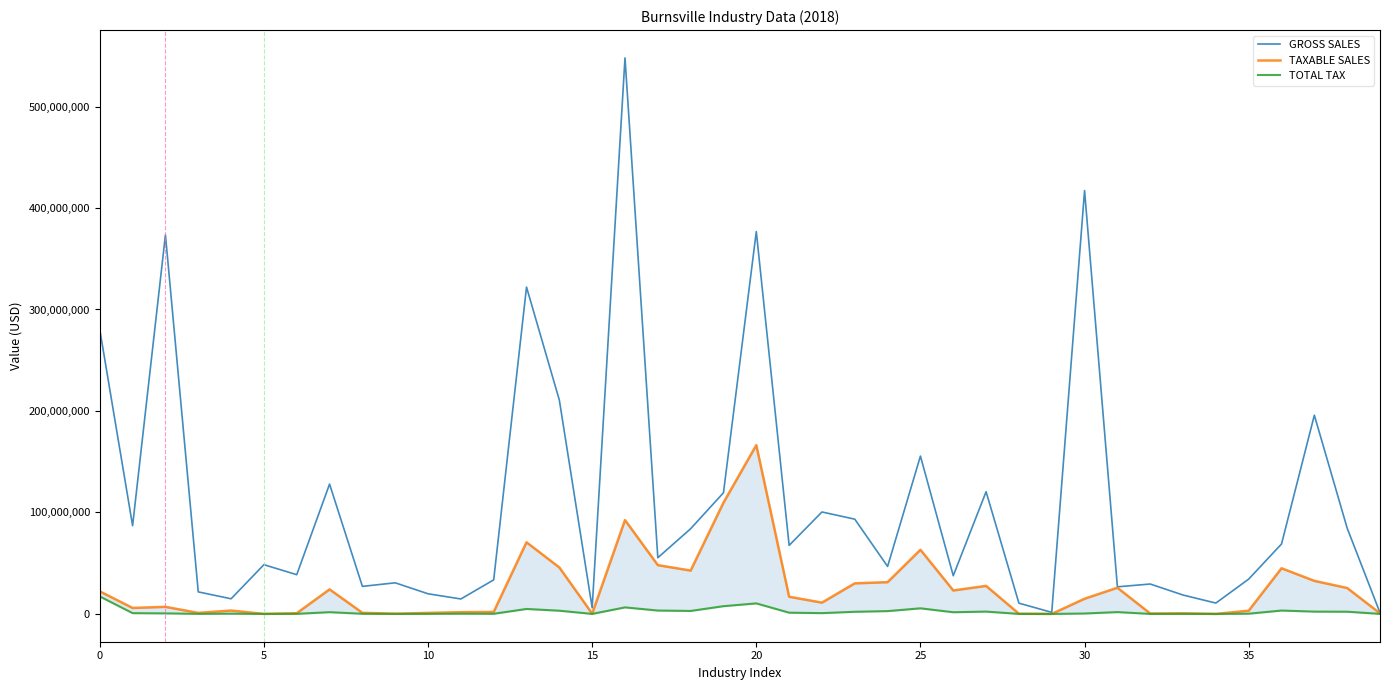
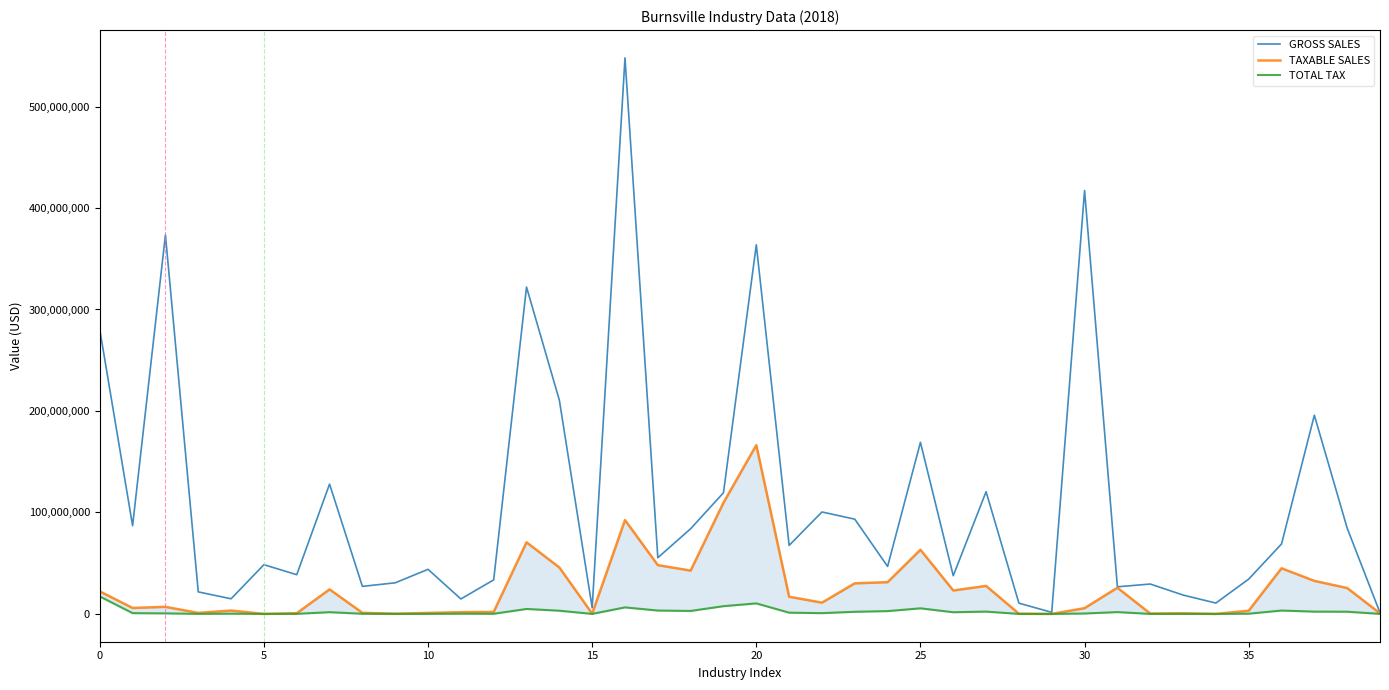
  {
    "GROSS SALES": {
      "0": "280,000,000",
      "5": "49,000,000",
-     "10": "20,000,000",
+     "10": "44,000,000",
      "15": "6,000,000",
-     "20": "377,000,000",
-     "25": "156,000,000",
+     "20": "364,000,000",
+     "25": "169,000,000",
      "30": "417,000,000",
      "35": "34,000,000"
    },
    "TAXABLE SALES": {
      "0": "22,000,000",
      "20": "166,000,000",
      "25": "63,000,000",
-     "30": "15,000,000",
+     "30": "6,000,000",
      "35": "3,000,000"
    },
    "TOTAL TAX": {
      "0": "17,000,000",
      "20": "10,000,000",
      "25": "6,000,000",
      "30": "0",
      "35": "0"
    }
  }
